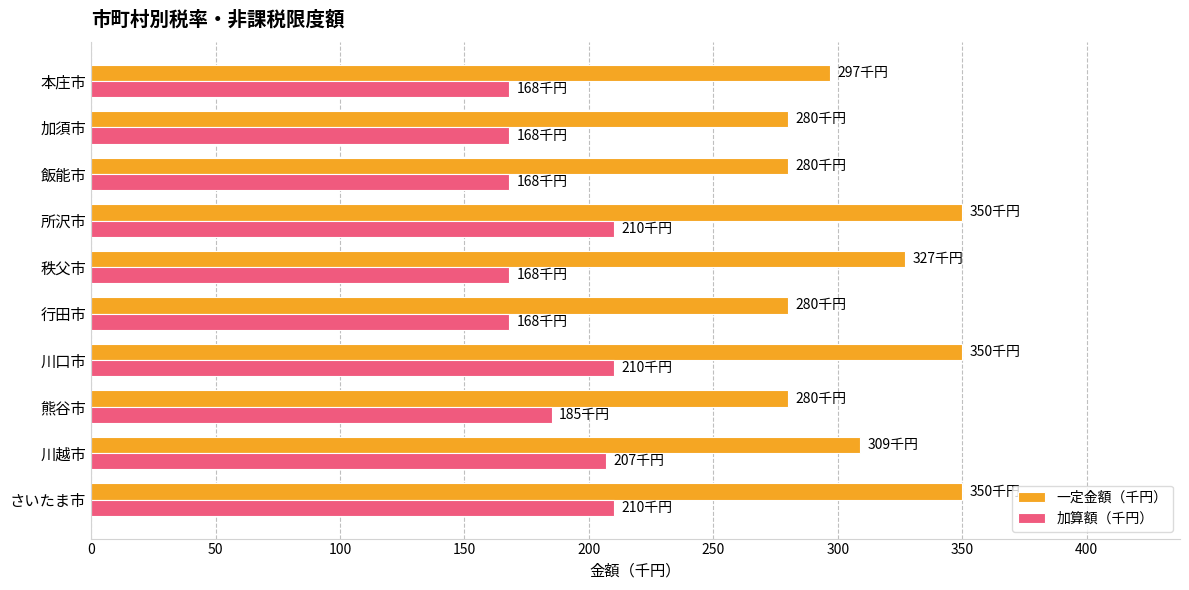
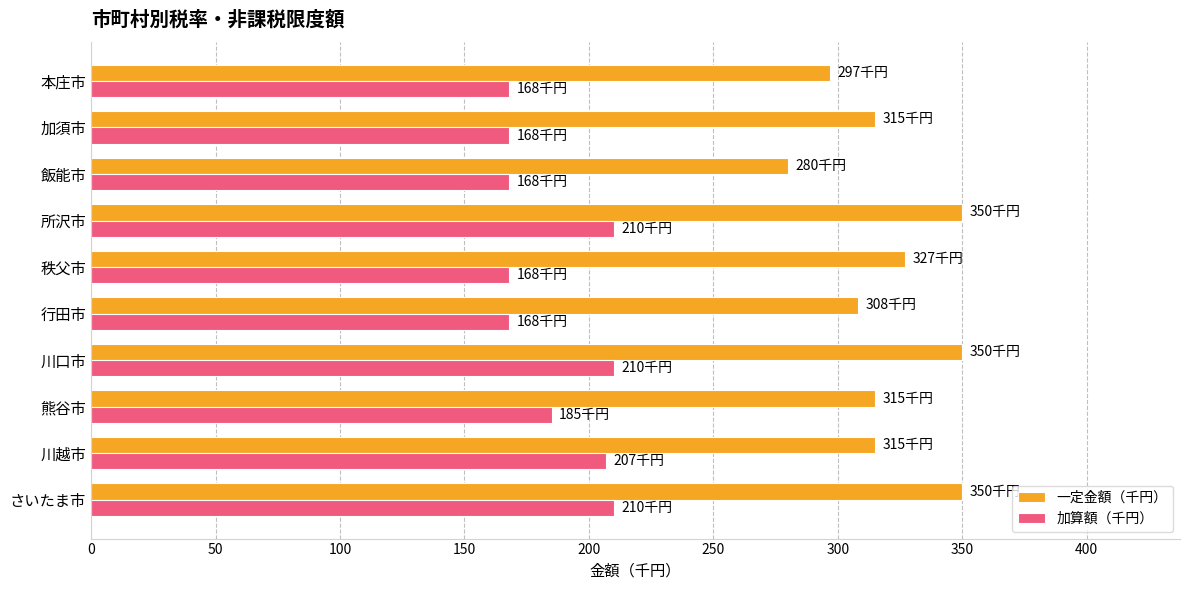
  {
    "一定金額（千円）": {
      "本庄市": 297,
-     "加須市": 280,
+     "加須市": 315,
      "飯能市": 280,
      "所沢市": 350,
      "秩父市": 327,
-     "行田市": 280,
+     "行田市": 308,
      "川口市": 350,
-     "熊谷市": 280,
-     "川越市": 309
+     "熊谷市": 315,
+     "川越市": 315
    },
    "加算額（千円）": {
      "本庄市": 168,
      "加須市": 168,
      "飯能市": 168,
      "所沢市": 210,
      "秩父市": 168,
      "行田市": 168,
      "川口市": 210,
      "熊谷市": 185,
      "川越市": 207,
      "さいたま市": 210
    }
  }
